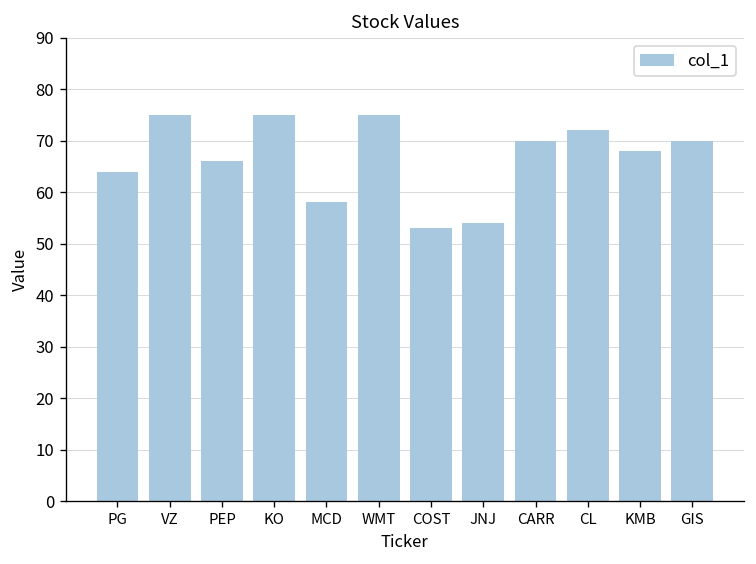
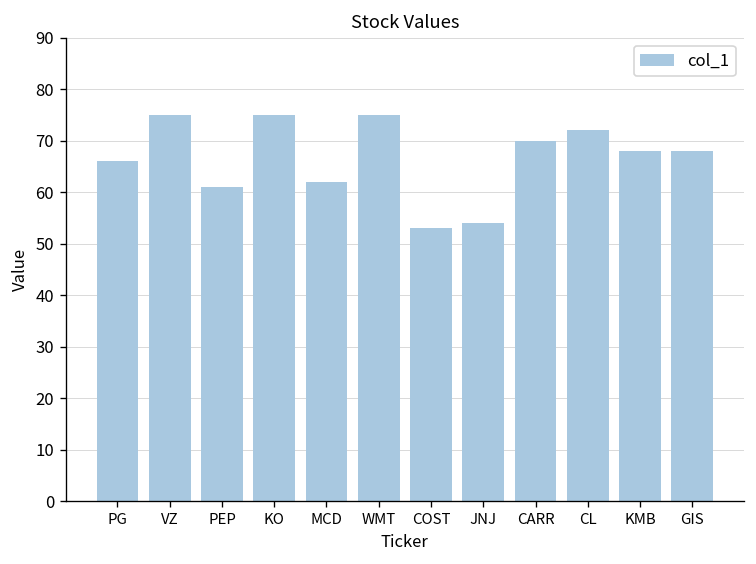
  {
-   "PG": 64,
+   "PG": 66,
    "VZ": 75,
-   "PEP": 66,
+   "PEP": 61,
    "KO": 75,
-   "MCD": 58,
+   "MCD": 62,
    "WMT": 75,
    "COST": 53,
    "JNJ": 54,
    "CARR": 70,
    "CL": 72,
    "KMB": 68,
-   "GIS": 70
+   "GIS": 68
  }
